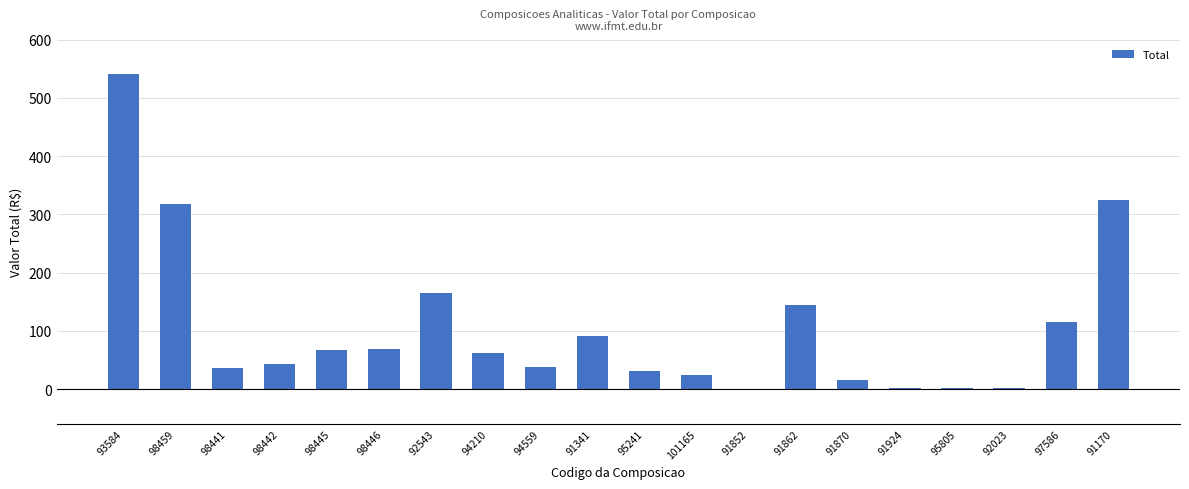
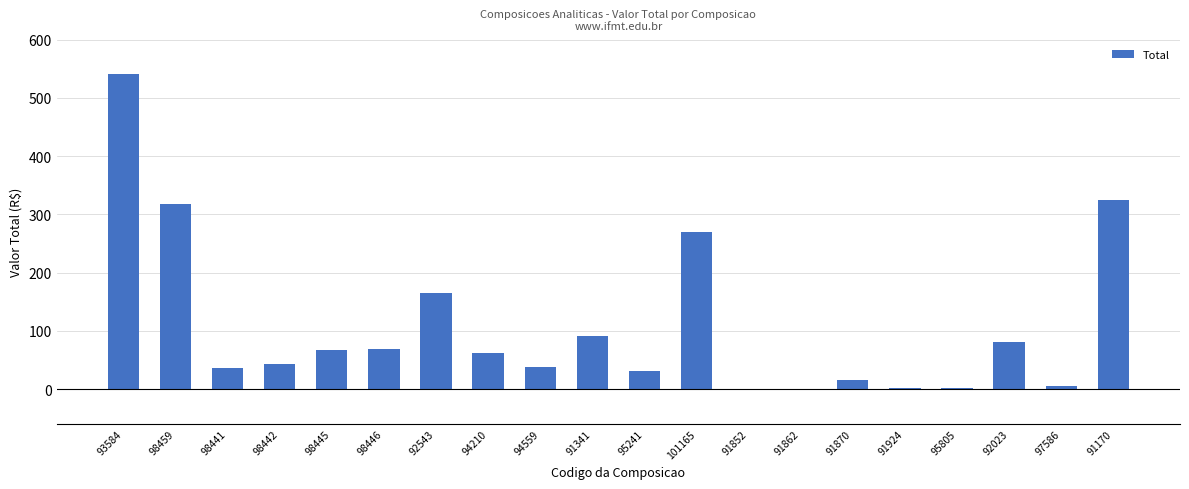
  {
    "93584": 540,
    "98459": 320,
    "98441": 40,
    "98442": 40,
    "98445": 70,
    "98446": 70,
    "92543": 170,
    "94210": 60,
    "94559": 40,
    "91341": 90,
    "95241": 30,
-   "101165": 20,
-   "91862": 140,
+   "101165": 270,
+   "91862": 0,
    "91870": 20,
-   "92023": 0,
-   "97586": 120,
+   "92023": 80,
+   "97586": 10,
    "91170": 320
  }
